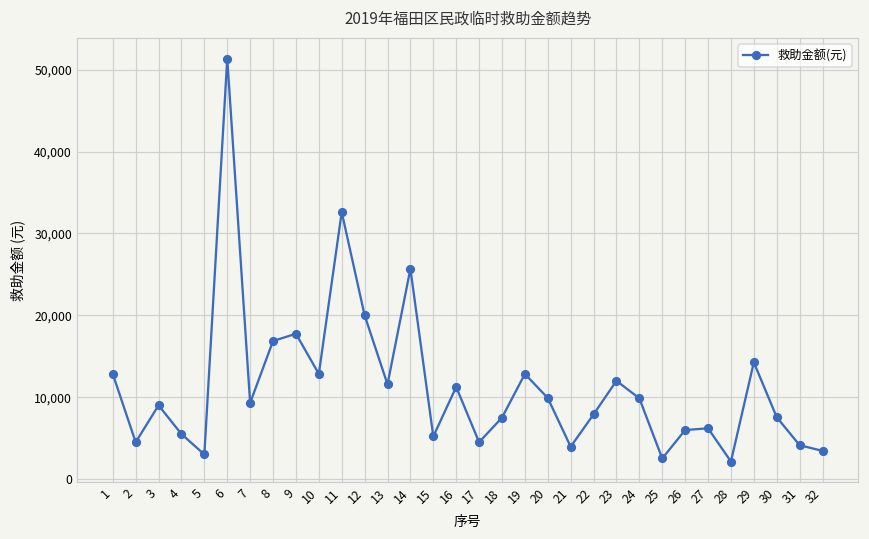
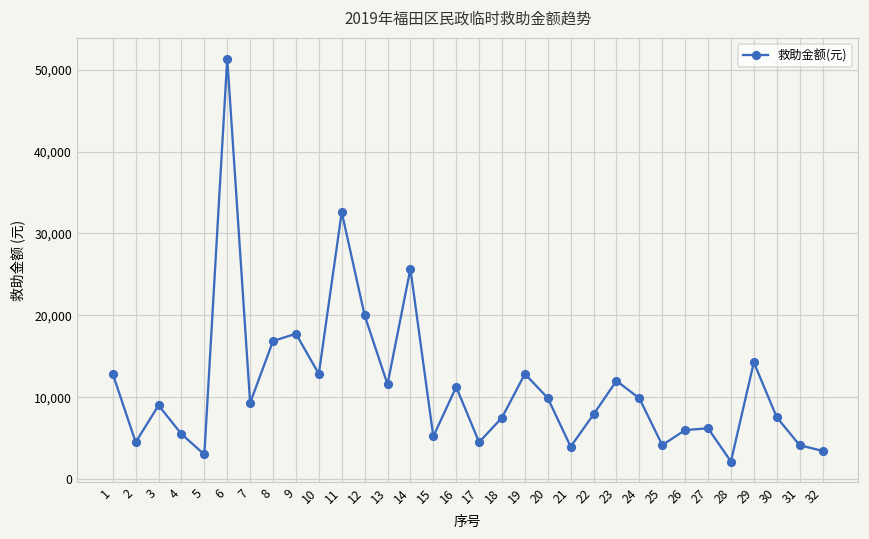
  {
    "1": "13,000",
    "2": "5,000",
    "3": "9,000",
    "4": "6,000",
    "5": "3,000",
    "6": "51,000",
    "7": "9,000",
    "8": "17,000",
    "9": "18,000",
    "10": "13,000",
    "11": "33,000",
    "12": "20,000",
    "13": "12,000",
    "14": "26,000",
    "15": "5,000",
    "16": "11,000",
    "17": "5,000",
    "18": "8,000",
    "19": "13,000",
    "20": "10,000",
    "21": "4,000",
    "22": "8,000",
    "23": "12,000",
    "24": "10,000",
-   "25": "3,000",
+   "25": "4,000",
    "26": "6,000",
    "27": "6,000",
    "28": "2,000",
    "29": "14,000",
    "30": "8,000",
    "31": "4,000",
    "32": "3,000"
  }
